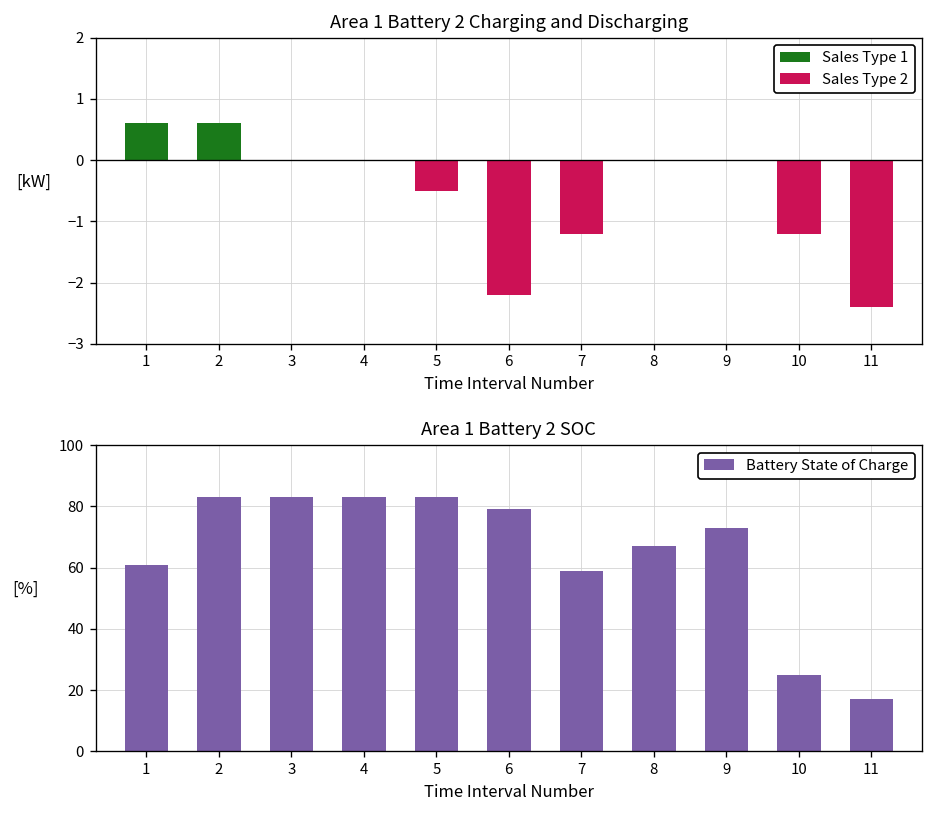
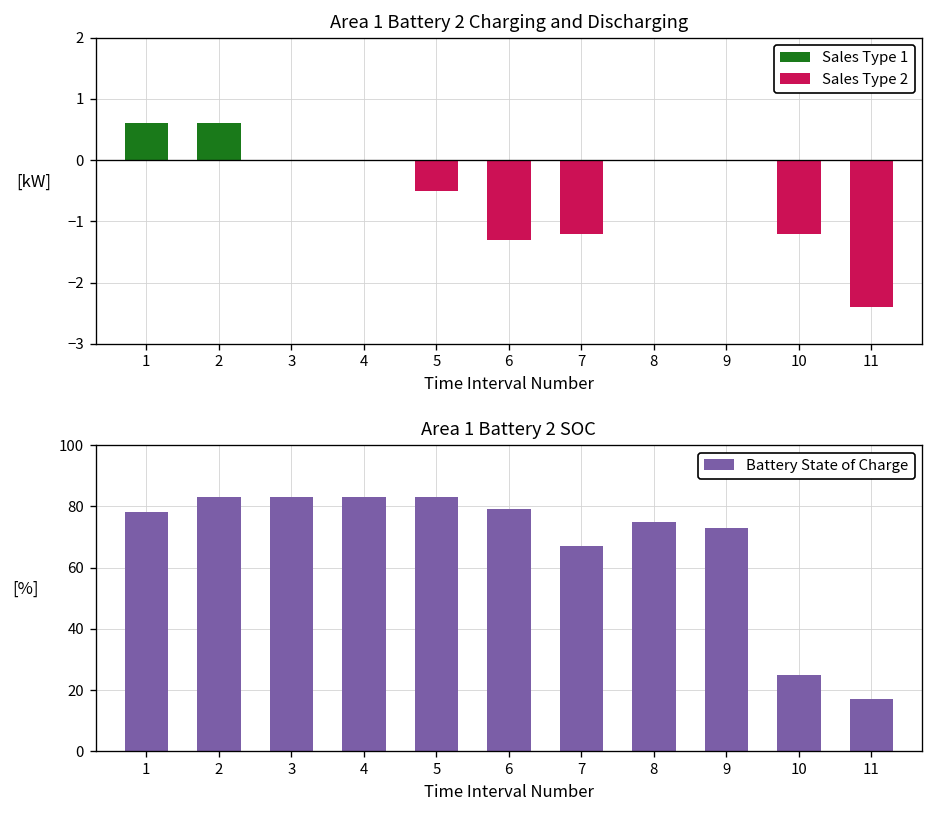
  {
    "Area 1 Battery 2 Charging and Discharging": {
      "Sales Type 1": {
        "1": 0.6,
        "2": 0.6,
        "3": 0.0,
        "4": 0.0,
        "5": 0.0,
        "6": 0.0,
        "7": 0.0,
        "8": 0.0,
        "9": 0.0,
        "10": 0.0,
        "11": 0.0
      },
      "Sales Type 2": {
        "1": 0.0,
        "2": 0.0,
        "3": 0.0,
        "4": 0.0,
        "5": -0.5,
-       "6": -2.2,
+       "6": -1.3,
        "7": -1.2,
        "8": 0.0,
        "9": 0.0,
        "10": -1.2,
        "11": -2.4
      }
    },
    "Area 1 Battery 2 SOC": {
-     "1": 61,
+     "1": 78,
      "2": 83,
      "3": 83,
      "4": 83,
      "5": 83,
      "6": 79,
-     "7": 59,
-     "8": 67,
+     "7": 67,
+     "8": 75,
      "9": 73,
      "10": 25,
      "11": 17
    }
  }
